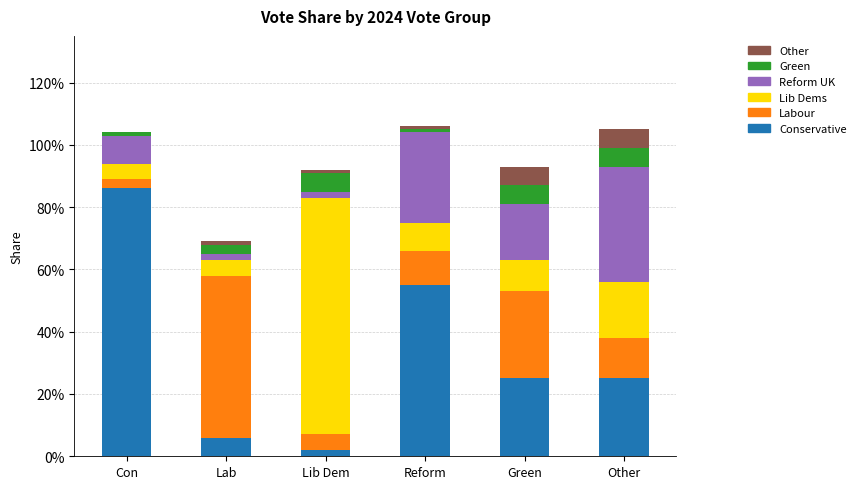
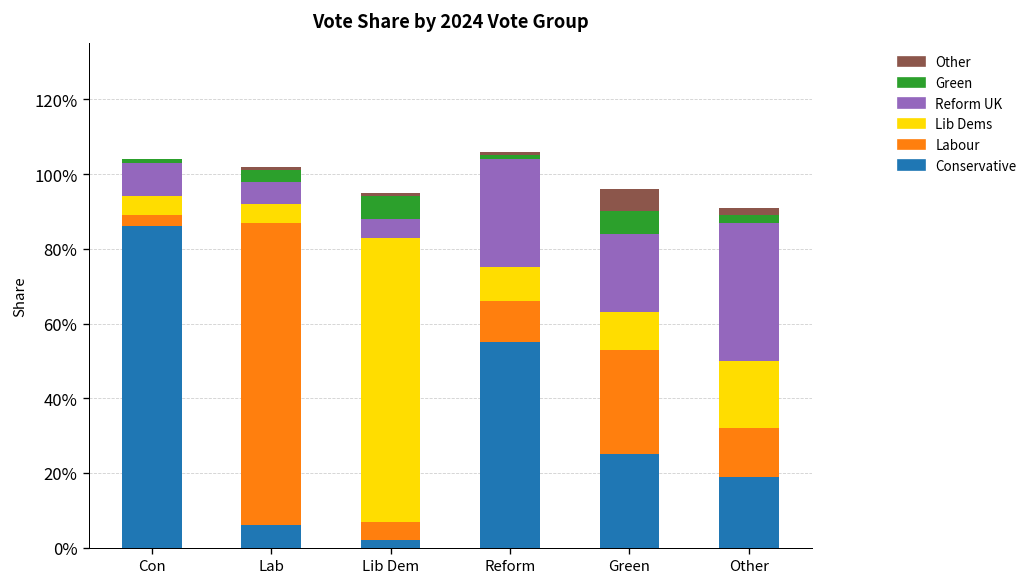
  {
    "Conservative": {
      "Con": "86%",
      "Lab": "6%",
      "Lib Dem": "2%",
      "Reform": "55%",
      "Green": "25%",
-     "Other": "25%"
+     "Other": "19%"
    },
    "Labour": {
      "Con": "3%",
-     "Lab": "52%",
+     "Lab": "81%",
      "Lib Dem": "5%",
      "Reform": "11%",
      "Green": "28%",
      "Other": "13%"
    },
    "Lib Dems": {
      "Con": "5%",
      "Lab": "5%",
      "Lib Dem": "76%",
      "Reform": "9%",
      "Green": "10%",
      "Other": "18%"
    },
    "Reform UK": {
      "Con": "9%",
-     "Lab": "2%",
-     "Lib Dem": "2%",
+     "Lab": "6%",
+     "Lib Dem": "5%",
      "Reform": "29%",
-     "Green": "18%",
+     "Green": "21%",
      "Other": "37%"
    },
    "Green": {
      "Con": "1%",
      "Lab": "3%",
      "Lib Dem": "6%",
      "Reform": "1%",
      "Green": "6%",
-     "Other": "6%"
+     "Other": "2%"
    },
    "Other": {
      "Con": "0%",
      "Lab": "1%",
      "Lib Dem": "1%",
      "Reform": "1%",
      "Green": "6%",
-     "Other": "6%"
+     "Other": "2%"
    }
  }
